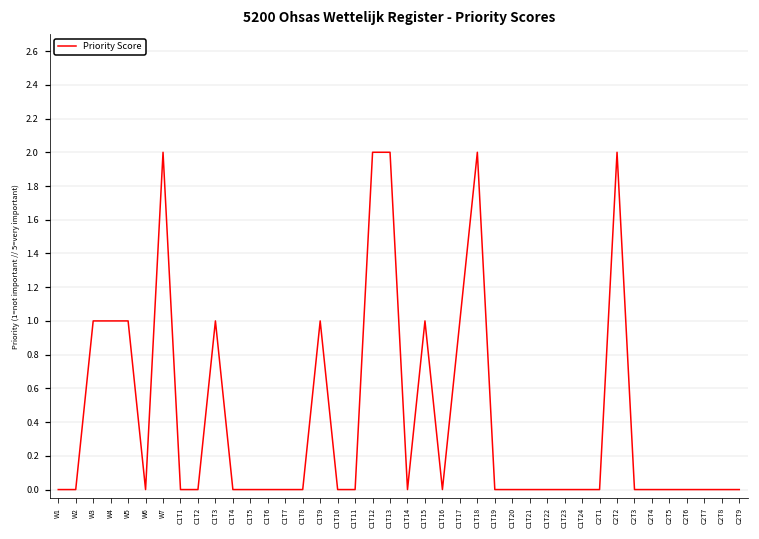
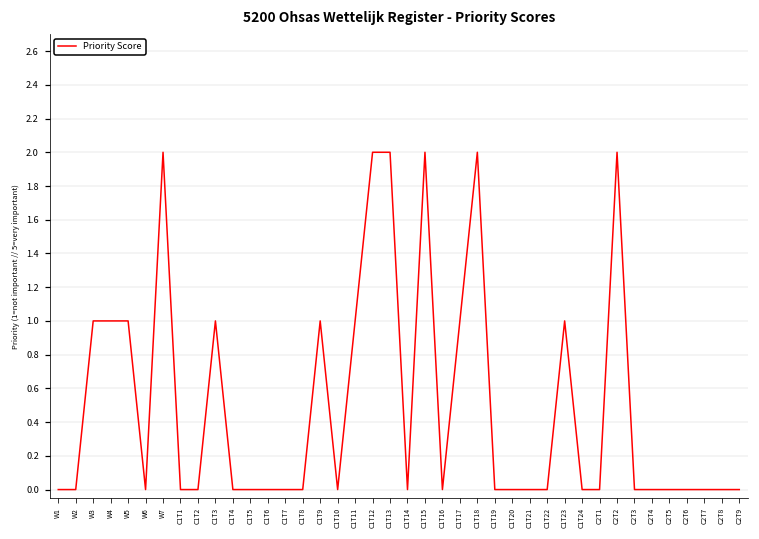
  {
    "W1": 0,
    "W2": 0,
    "W3": 1,
    "W4": 1,
    "W5": 1,
    "W6": 0,
    "W7": 2,
    "C1T1": 0,
    "C1T2": 0,
    "C1T3": 1,
    "C1T4": 0,
    "C1T5": 0,
    "C1T6": 0,
    "C1T7": 0,
    "C1T8": 0,
    "C1T9": 1,
    "C1T10": 0,
-   "C1T11": 0,
+   "C1T11": 1,
    "C1T12": 2,
    "C1T13": 2,
    "C1T14": 0,
-   "C1T15": 1,
+   "C1T15": 2,
    "C1T16": 0,
    "C1T17": 1,
    "C1T18": 2,
    "C1T19": 0,
    "C1T20": 0,
    "C1T21": 0,
    "C1T22": 0,
-   "C1T23": 0,
+   "C1T23": 1,
    "C1T24": 0,
    "C2T1": 0,
    "C2T2": 2,
    "C2T3": 0,
    "C2T4": 0,
    "C2T5": 0,
    "C2T6": 0,
    "C2T7": 0,
    "C2T8": 0,
    "C2T9": 0
  }
